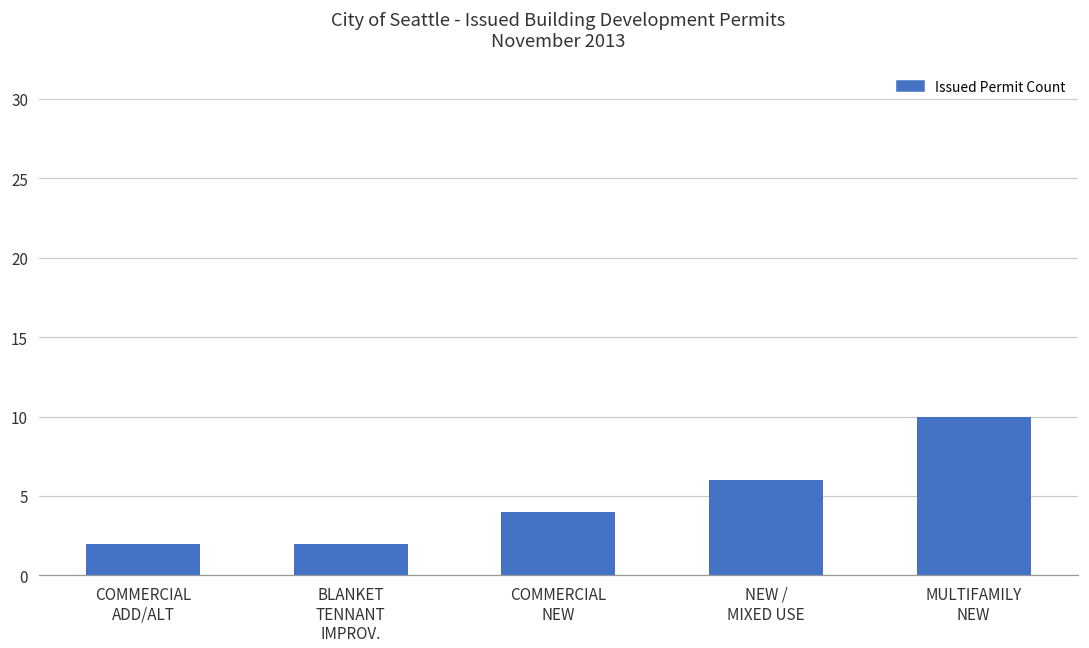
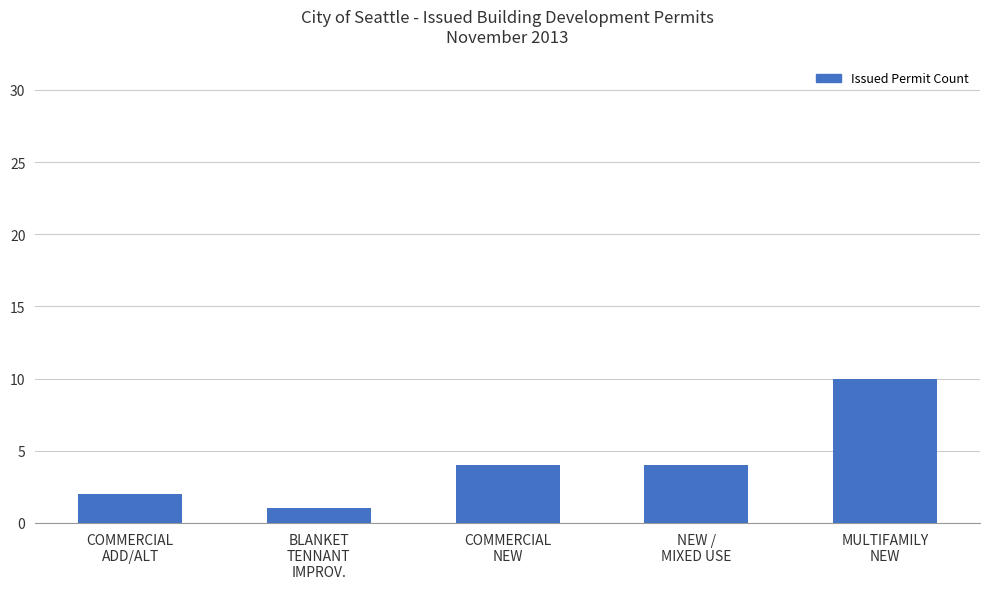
  {
    "COMMERCIAL ADD/ALT": 2,
-   "BLANKET TENNANT IMPROV.": 2,
+   "BLANKET TENNANT IMPROV.": 1,
    "COMMERCIAL NEW": 4,
-   "NEW / MIXED USE": 6,
+   "NEW / MIXED USE": 4,
    "MULTIFAMILY NEW": 10
  }
